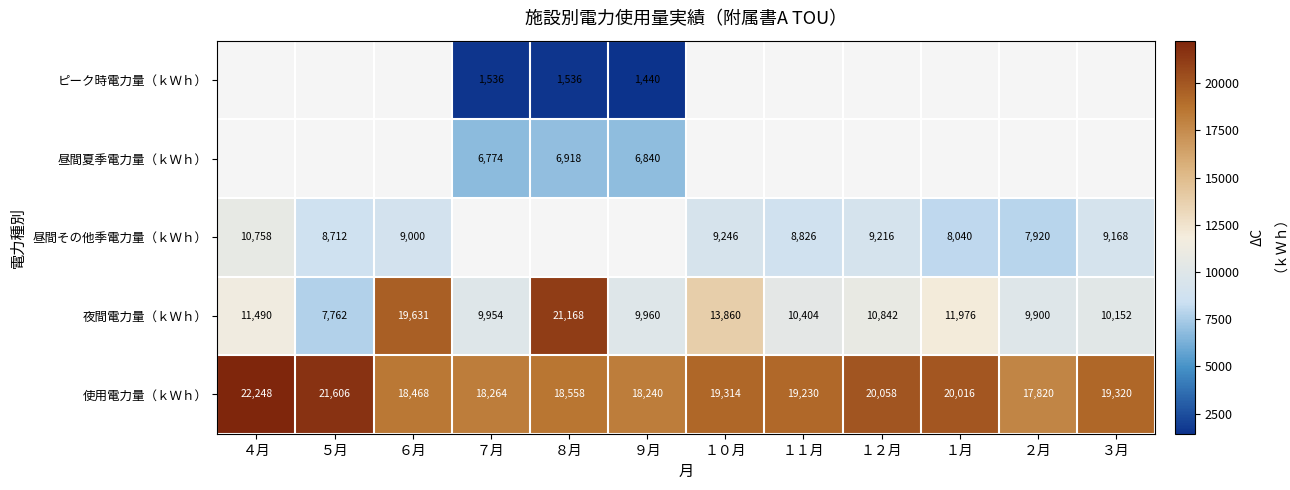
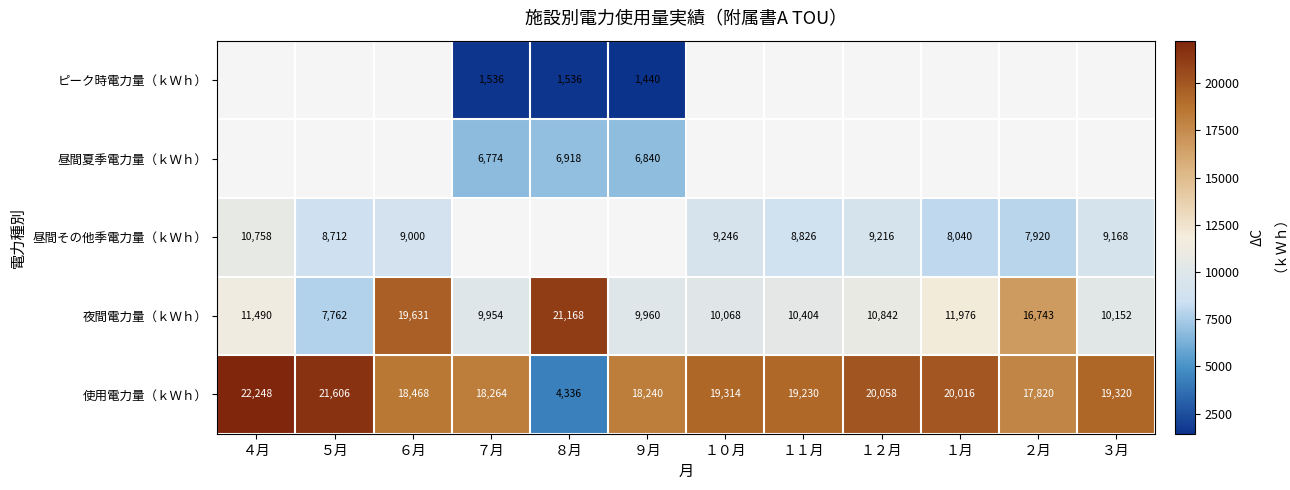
  {
    "ピーク時電力量（ｋＷｈ）": {
      "７月": "1,536",
      "８月": "1,536",
      "９月": "1,440"
    },
    "昼間夏季電力量（ｋＷｈ）": {
      "７月": "6,774",
      "８月": "6,918",
      "９月": "6,840"
    },
    "昼間その他季電力量（ｋＷｈ）": {
      "４月": "10,758",
      "５月": "8,712",
      "６月": "9,000",
      "１０月": "9,246",
      "１１月": "8,826",
      "１２月": "9,216",
      "１月": "8,040",
      "２月": "7,920",
      "３月": "9,168"
    },
    "夜間電力量（ｋＷｈ）": {
      "４月": "11,490",
      "５月": "7,762",
      "６月": "19,631",
      "７月": "9,954",
      "８月": "21,168",
      "９月": "9,960",
-     "１０月": "13,860",
+     "１０月": "10,068",
      "１１月": "10,404",
      "１２月": "10,842",
      "１月": "11,976",
-     "２月": "9,900",
+     "２月": "16,743",
      "３月": "10,152"
    },
    "使用電力量（ｋＷｈ）": {
      "４月": "22,248",
      "５月": "21,606",
      "６月": "18,468",
      "７月": "18,264",
-     "８月": "18,558",
+     "８月": "4,336",
      "９月": "18,240",
      "１０月": "19,314",
      "１１月": "19,230",
      "１２月": "20,058",
      "１月": "20,016",
      "２月": "17,820",
      "３月": "19,320"
    }
  }
